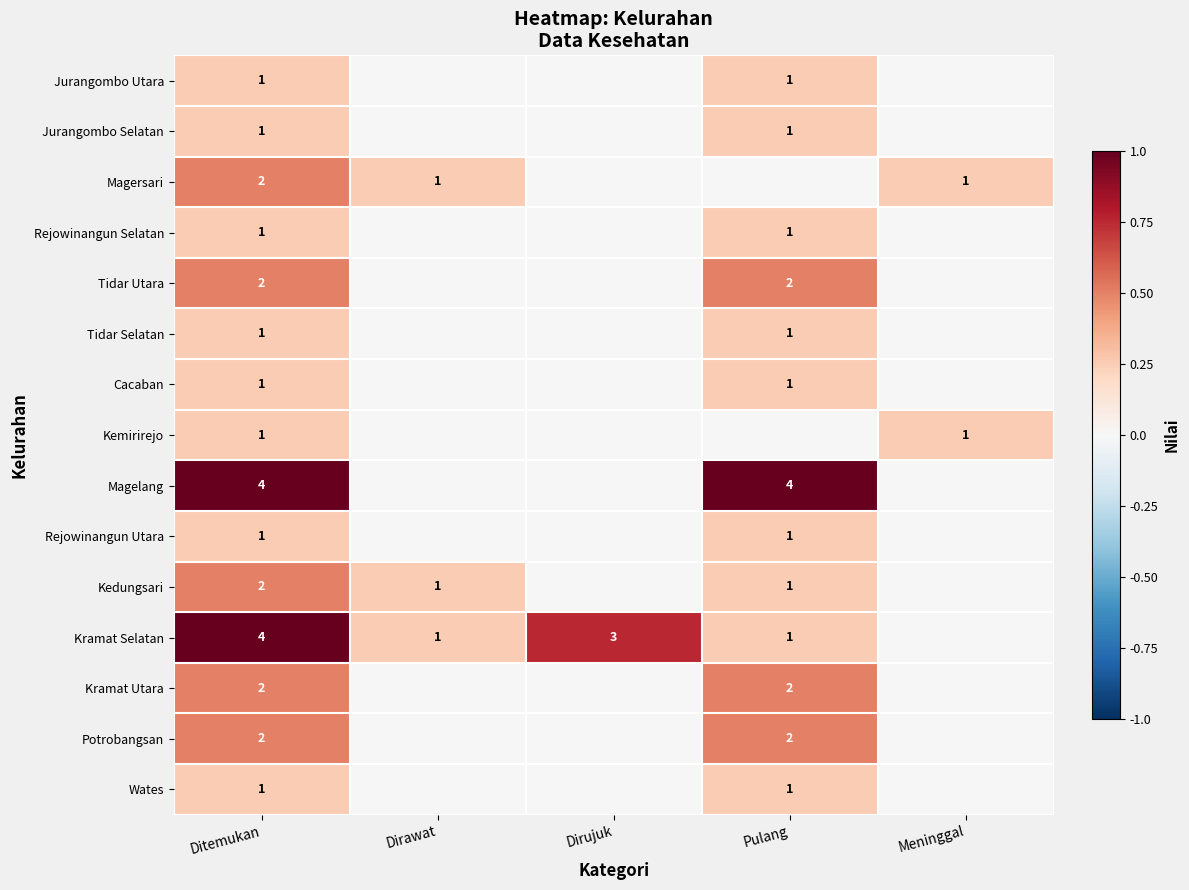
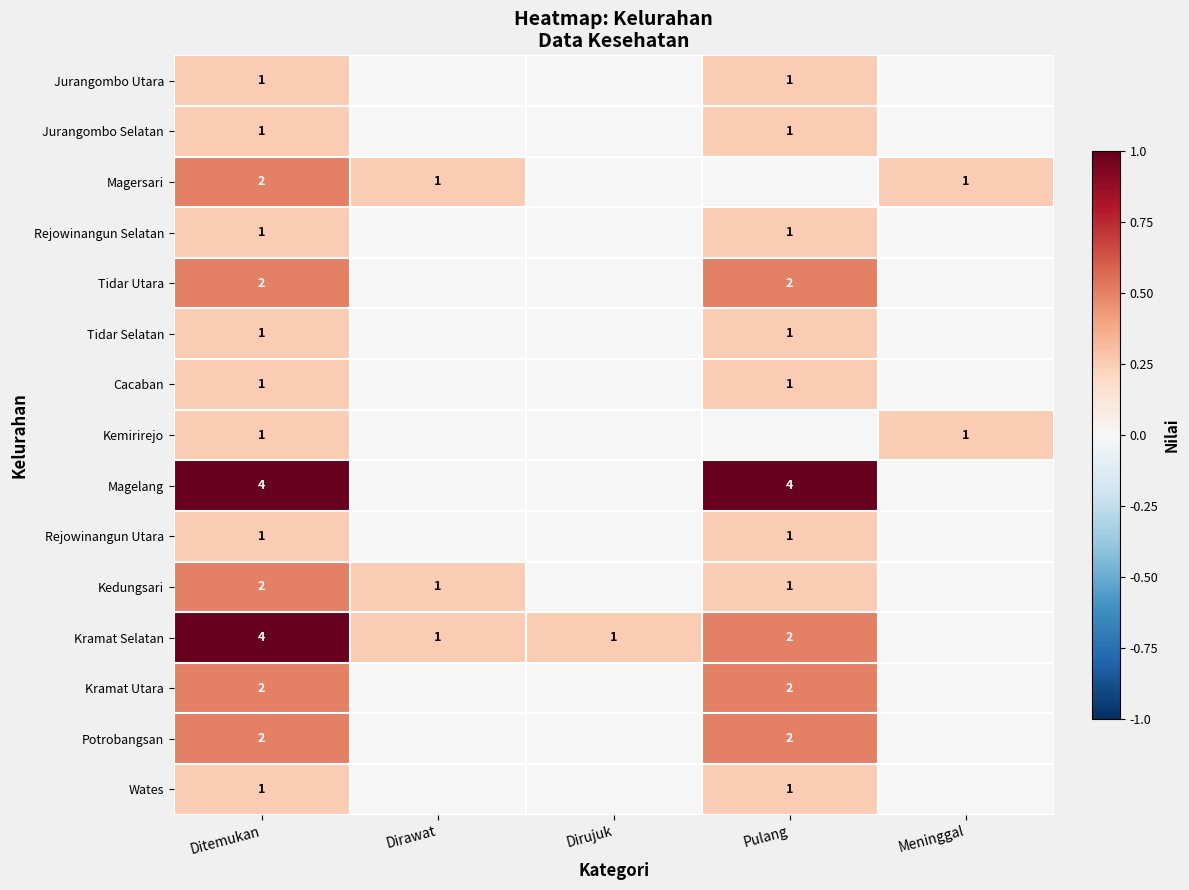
  {
    "Jurangombo Utara": {
      "Ditemukan": 1,
      "Pulang": 1
    },
    "Jurangombo Selatan": {
      "Ditemukan": 1,
      "Pulang": 1
    },
    "Magersari": {
      "Ditemukan": 2,
      "Dirawat": 1,
      "Meninggal": 1
    },
    "Rejowinangun Selatan": {
      "Ditemukan": 1,
      "Pulang": 1
    },
    "Tidar Utara": {
      "Ditemukan": 2,
      "Pulang": 2
    },
    "Tidar Selatan": {
      "Ditemukan": 1,
      "Pulang": 1
    },
    "Cacaban": {
      "Ditemukan": 1,
      "Pulang": 1
    },
    "Kemirirejo": {
      "Ditemukan": 1,
      "Meninggal": 1
    },
    "Magelang": {
      "Ditemukan": 4,
      "Pulang": 4
    },
    "Rejowinangun Utara": {
      "Ditemukan": 1,
      "Pulang": 1
    },
    "Kedungsari": {
      "Ditemukan": 2,
      "Dirawat": 1,
      "Pulang": 1
    },
    "Kramat Selatan": {
      "Ditemukan": 4,
      "Dirawat": 1,
-     "Dirujuk": 3,
-     "Pulang": 1
+     "Dirujuk": 1,
+     "Pulang": 2
    },
    "Kramat Utara": {
      "Ditemukan": 2,
      "Pulang": 2
    },
    "Potrobangsan": {
      "Ditemukan": 2,
      "Pulang": 2
    },
    "Wates": {
      "Ditemukan": 1,
      "Pulang": 1
    }
  }
